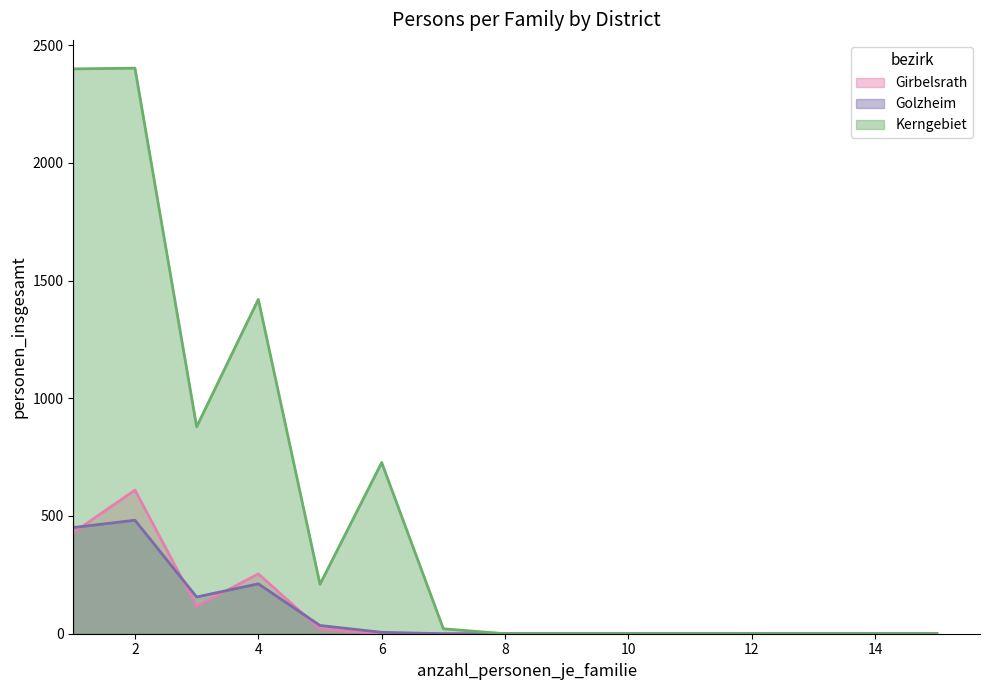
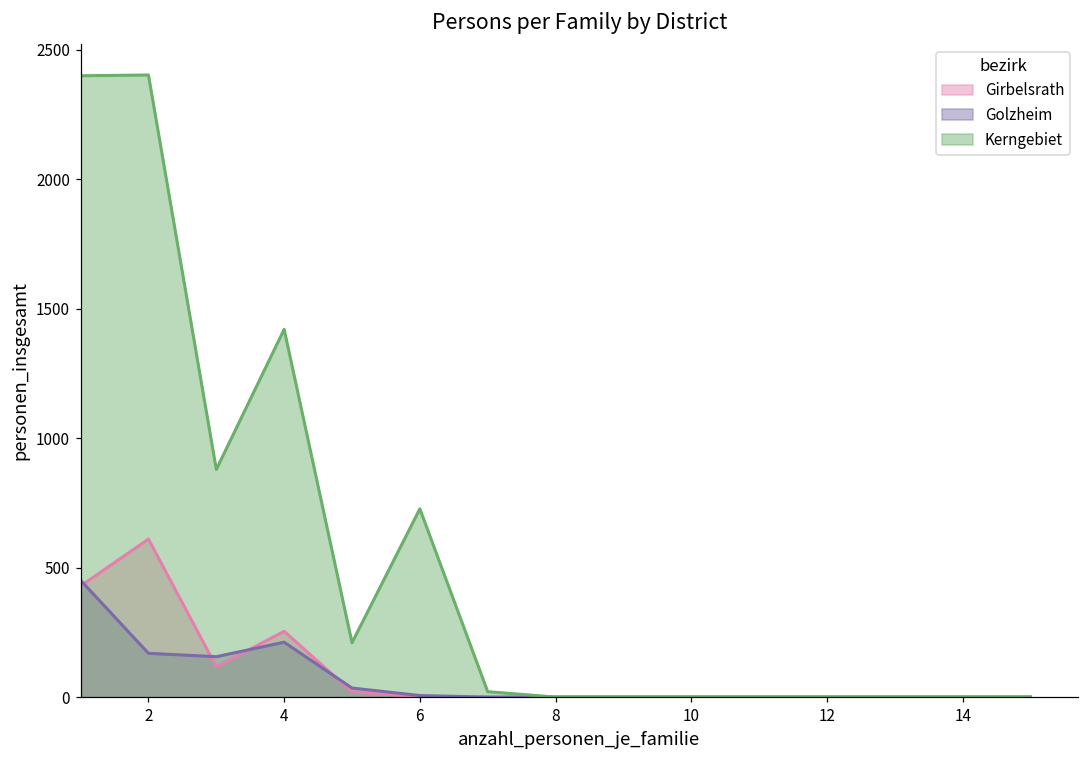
  {
    "Girbelsrath": {
      "2": 610,
      "4": 250
    },
    "Golzheim": {
-     "2": 480,
+     "2": 170,
      "4": 210
    },
    "Kerngebiet": {
      "2": 2400,
      "4": 1420,
      "6": 730
    }
  }
